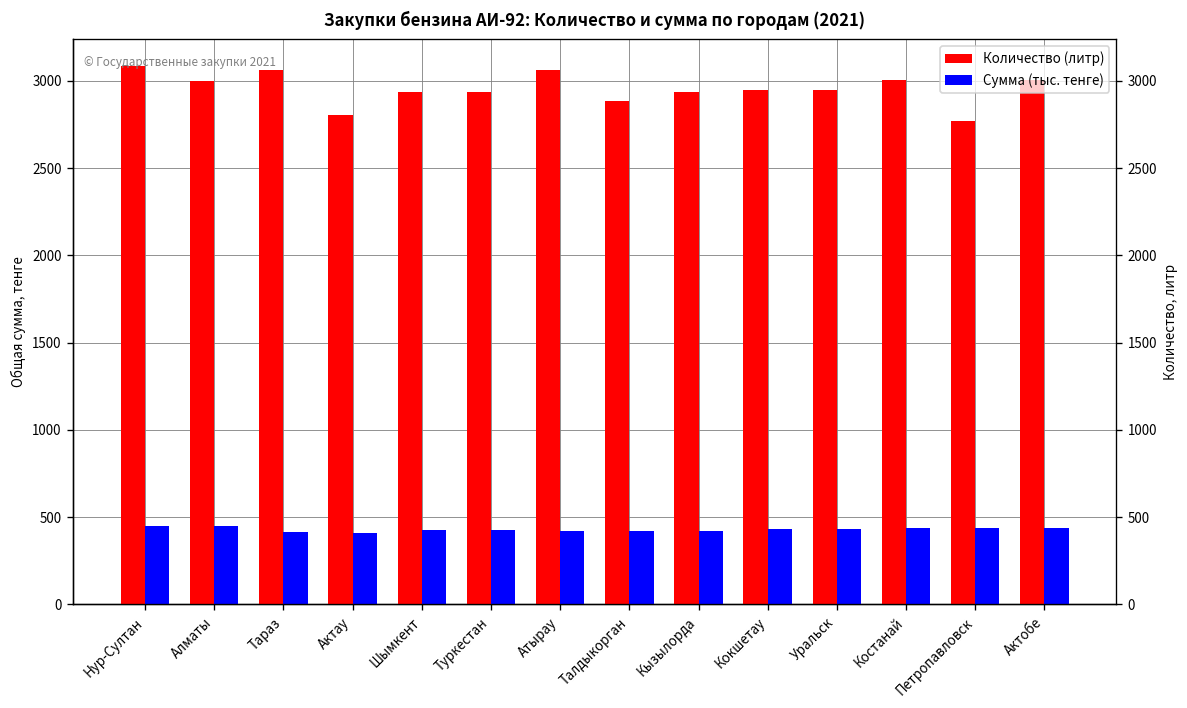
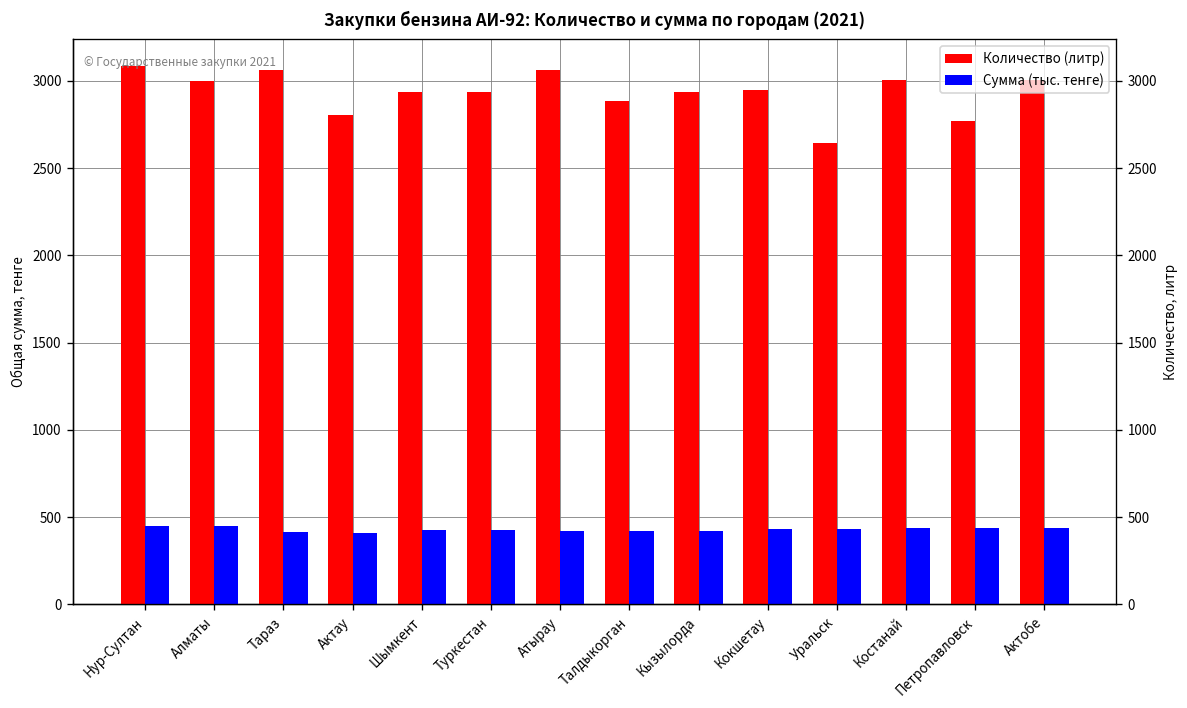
  {
    "Количество (литр)": {
      "Алматы": 3000,
      "Тараз": 3070,
      "Актау": 2810,
      "Шымкент": 2940,
      "Туркестан": 2940,
      "Атырау": 3060,
      "Талдыкорган": 2880,
      "Кызылорда": 2940,
      "Кокшетау": 2950,
-     "Уральск": 2950,
+     "Уральск": 2640,
      "Костанай": 3000,
      "Петропавловск": 2770
    },
    "Сумма (тыс. тенге)": {
      "Нур-Султан": 450,
      "Алматы": 450,
      "Тараз": 420,
      "Актау": 410,
      "Шымкент": 430,
      "Туркестан": 430,
      "Атырау": 420,
      "Талдыкорган": 420,
      "Кызылорда": 420,
      "Кокшетау": 430,
      "Уральск": 430,
      "Костанай": 440,
      "Петропавловск": 440,
      "Актобе": 440
    }
  }
